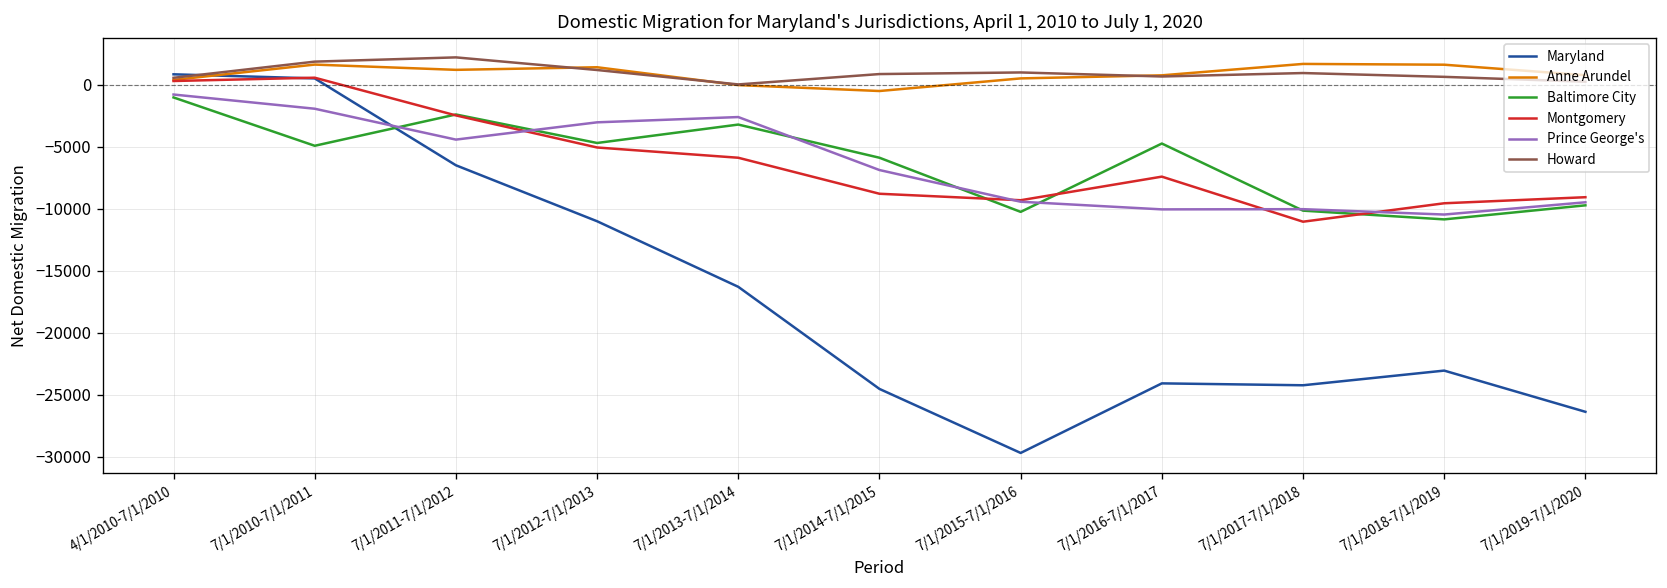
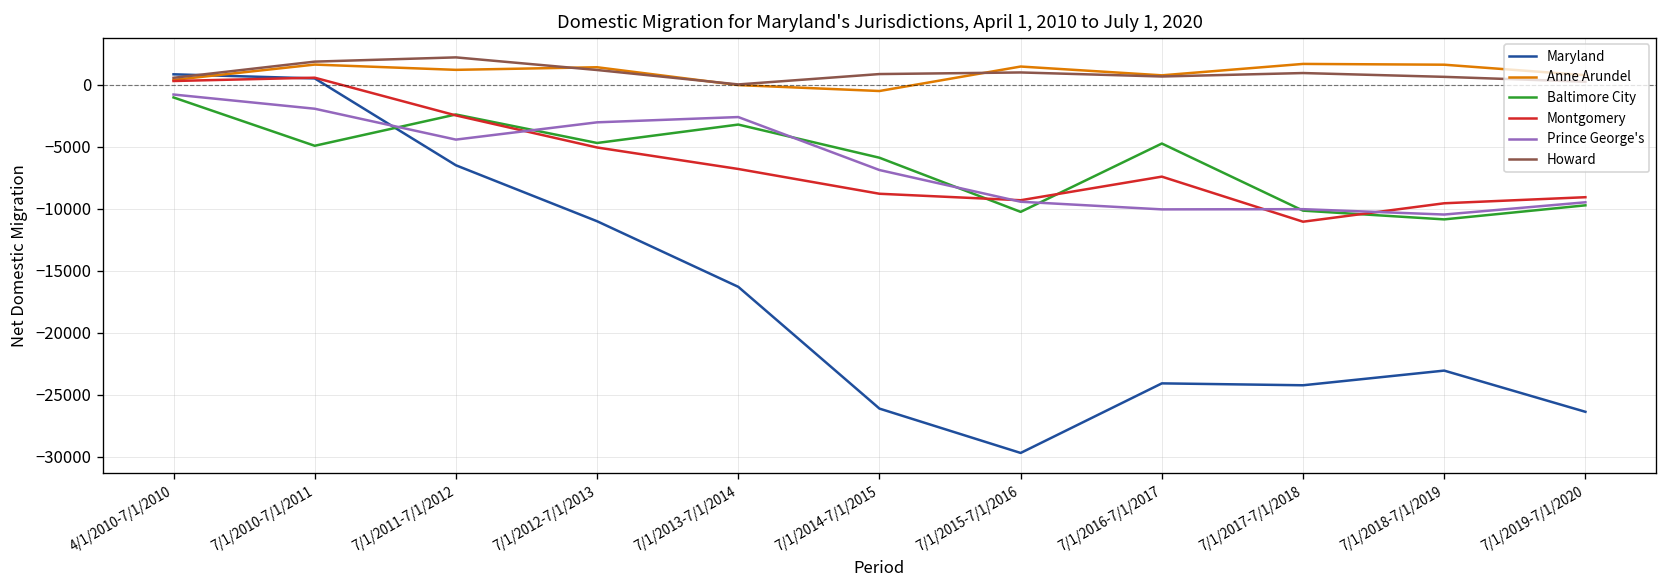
  {
    "Maryland": {
      "4/1/2010-7/1/2010": 900,
      "7/1/2011-7/1/2012": -6500,
      "7/1/2012-7/1/2013": -11000,
      "7/1/2013-7/1/2014": -16300,
-     "7/1/2014-7/1/2015": -24500,
+     "7/1/2014-7/1/2015": -26100,
      "7/1/2015-7/1/2016": -29700,
      "7/1/2016-7/1/2017": -24100,
      "7/1/2017-7/1/2018": -24200,
      "7/1/2018-7/1/2019": -23100,
      "7/1/2019-7/1/2020": -26400
    },
    "Anne Arundel": {
      "7/1/2011-7/1/2012": 1200,
      "7/1/2014-7/1/2015": -500,
-     "7/1/2015-7/1/2016": 500,
+     "7/1/2015-7/1/2016": 1500,
      "7/1/2017-7/1/2018": 1700,
      "7/1/2018-7/1/2019": 1600
    },
    "Baltimore City": {
      "7/1/2010-7/1/2011": -4900,
      "7/1/2012-7/1/2013": -4700,
      "7/1/2013-7/1/2014": -3200,
      "7/1/2014-7/1/2015": -5900,
      "7/1/2015-7/1/2016": -10200,
      "7/1/2016-7/1/2017": -4700,
      "7/1/2018-7/1/2019": -10900
    },
    "Montgomery": {
      "7/1/2012-7/1/2013": -5100,
-     "7/1/2013-7/1/2014": -5900,
+     "7/1/2013-7/1/2014": -6800,
      "7/1/2014-7/1/2015": -8800,
      "7/1/2016-7/1/2017": -7400,
      "7/1/2017-7/1/2018": -11000,
      "7/1/2018-7/1/2019": -9600,
      "7/1/2019-7/1/2020": -9100
    },
    "Prince George's": {
      "7/1/2010-7/1/2011": -1900,
      "7/1/2011-7/1/2012": -4400,
      "7/1/2012-7/1/2013": -3000,
      "7/1/2013-7/1/2014": -2600,
      "7/1/2014-7/1/2015": -6900,
      "7/1/2016-7/1/2017": -10000,
      "7/1/2018-7/1/2019": -10500
    },
    "Howard": {
      "7/1/2011-7/1/2012": 2200,
      "7/1/2014-7/1/2015": 900,
      "7/1/2015-7/1/2016": 1000,
      "7/1/2017-7/1/2018": 1000,
      "7/1/2018-7/1/2019": 600
    }
  }
